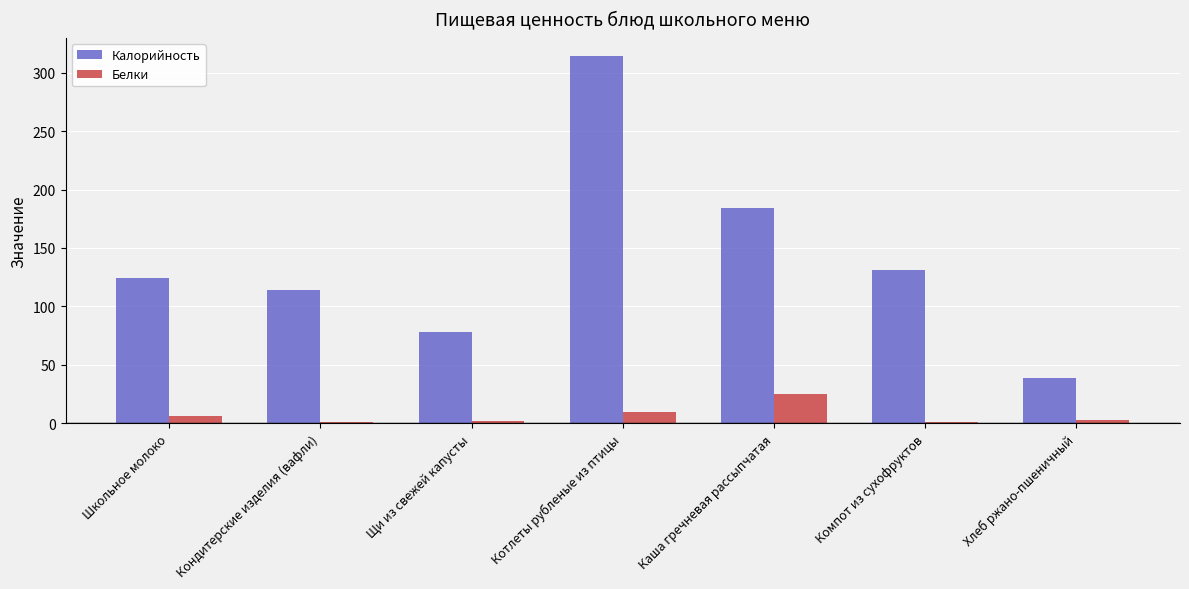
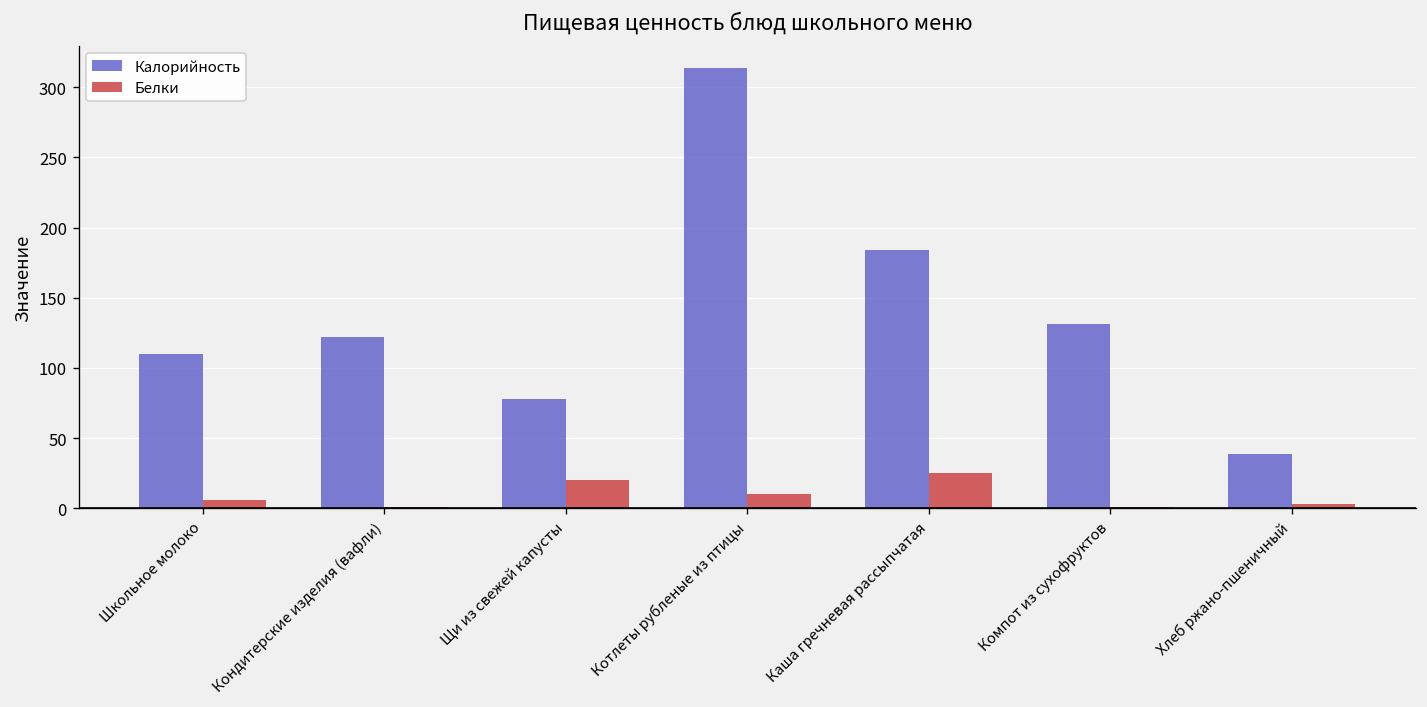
  {
    "Калорийность": {
-     "Школьное молоко": 124,
-     "Кондитерские изделия (вафли)": 114,
+     "Школьное молоко": 110,
+     "Кондитерские изделия (вафли)": 122,
      "Щи из свежей капусты": 78,
      "Котлеты рубленые из птицы": 314,
      "Каша гречневая рассыпчатая": 184,
      "Компот из сухофруктов": 131,
      "Хлеб ржано-пшеничный": 39
    },
    "Белки": {
      "Школьное молоко": 6,
-     "Щи из свежей капусты": 2,
+     "Щи из свежей капусты": 20,
      "Котлеты рубленые из птицы": 10,
      "Каша гречневая рассыпчатая": 25,
      "Хлеб ржано-пшеничный": 3
    }
  }
